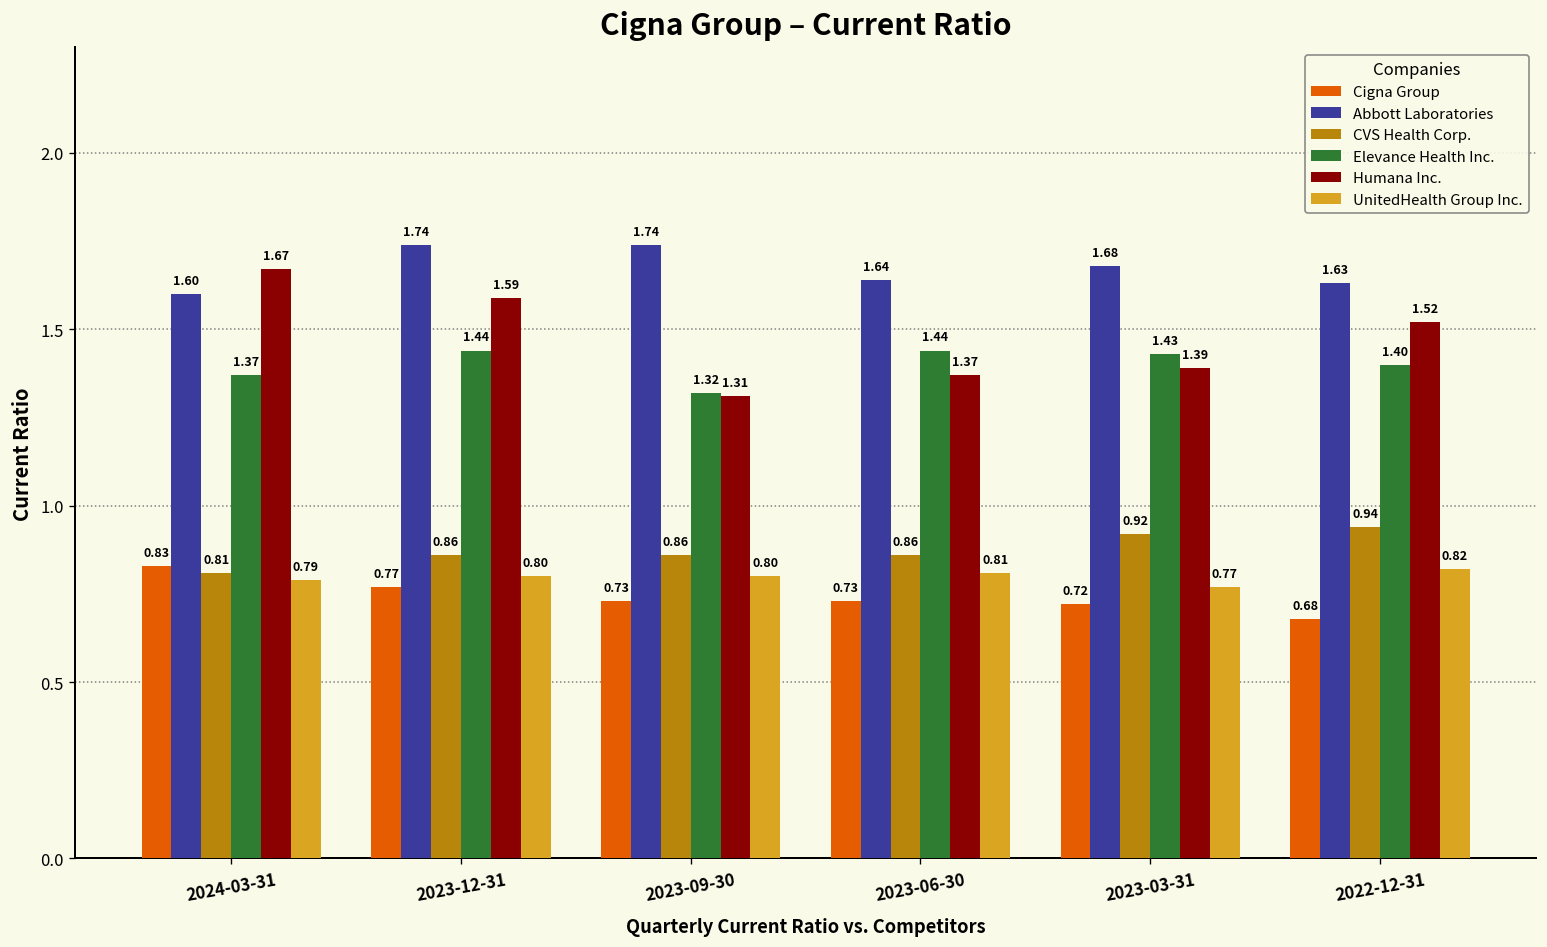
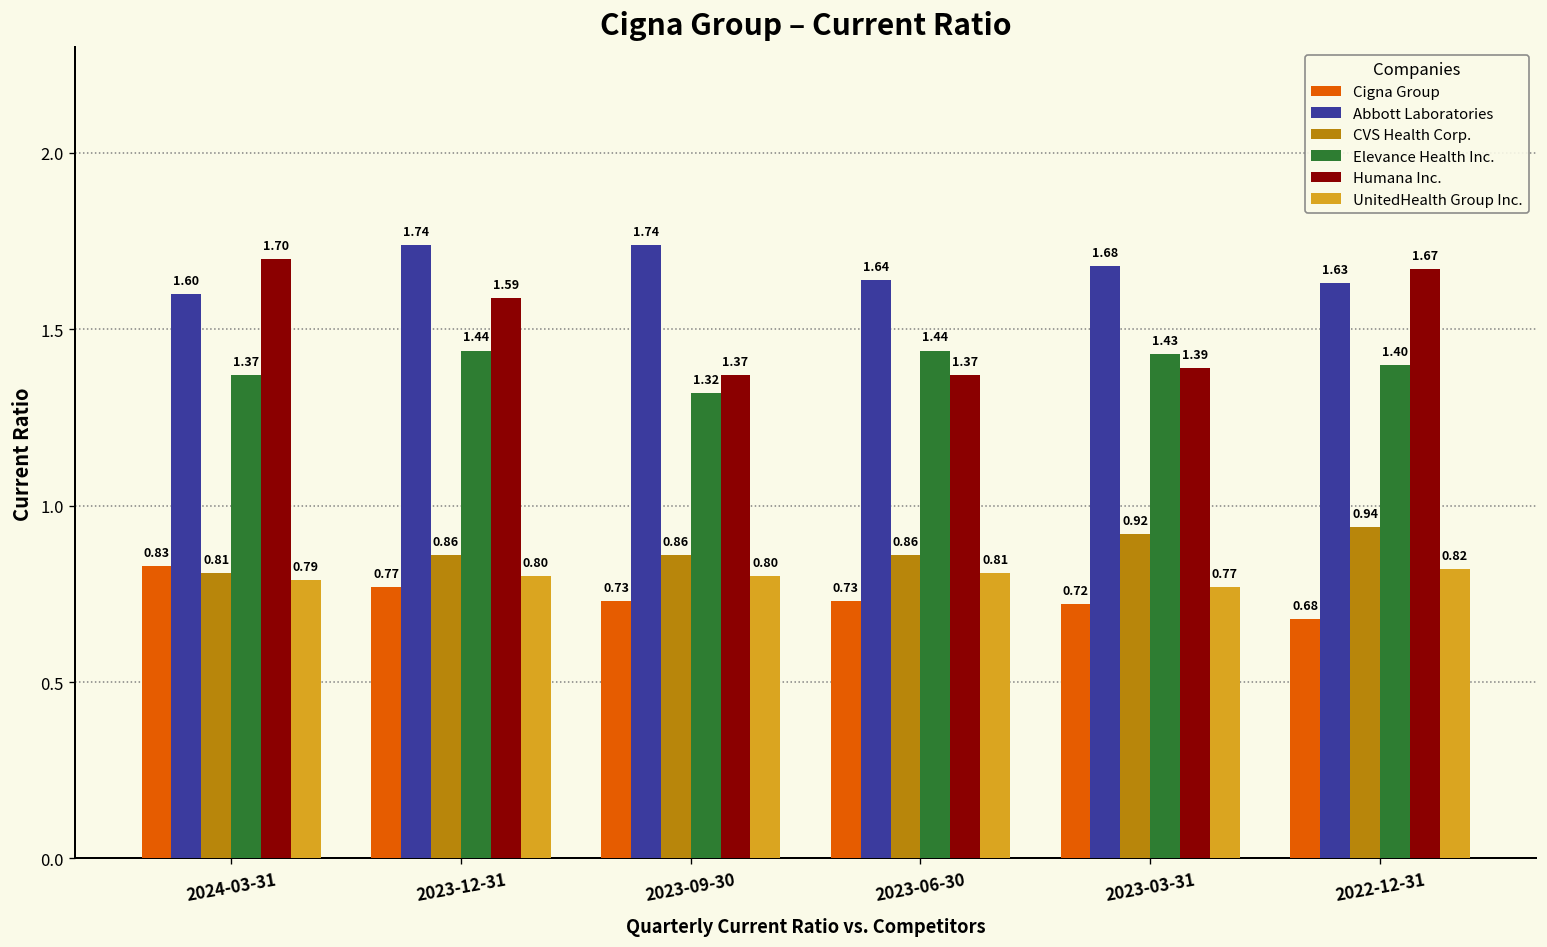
  {
    "Cigna Group": {
      "2024-03-31": 0.83,
      "2023-12-31": 0.77,
      "2023-09-30": 0.73,
      "2023-06-30": 0.73,
      "2023-03-31": 0.72,
      "2022-12-31": 0.68
    },
    "Abbott Laboratories": {
      "2024-03-31": 1.60,
      "2023-12-31": 1.74,
      "2023-09-30": 1.74,
      "2023-06-30": 1.64,
      "2023-03-31": 1.68,
      "2022-12-31": 1.63
    },
    "Elevance Health Inc.": {
      "2024-03-31": 1.37,
      "2023-12-31": 1.44,
      "2023-09-30": 1.32,
      "2023-06-30": 1.44,
      "2023-03-31": 1.43,
      "2022-12-31": 1.40
    },
    "Humana Inc.": {
-     "2024-03-31": 1.67,
+     "2024-03-31": 1.70,
      "2023-12-31": 1.59,
-     "2023-09-30": 1.31,
+     "2023-09-30": 1.37,
      "2023-06-30": 1.37,
      "2023-03-31": 1.39,
-     "2022-12-31": 1.52
+     "2022-12-31": 1.67
    }
  }
